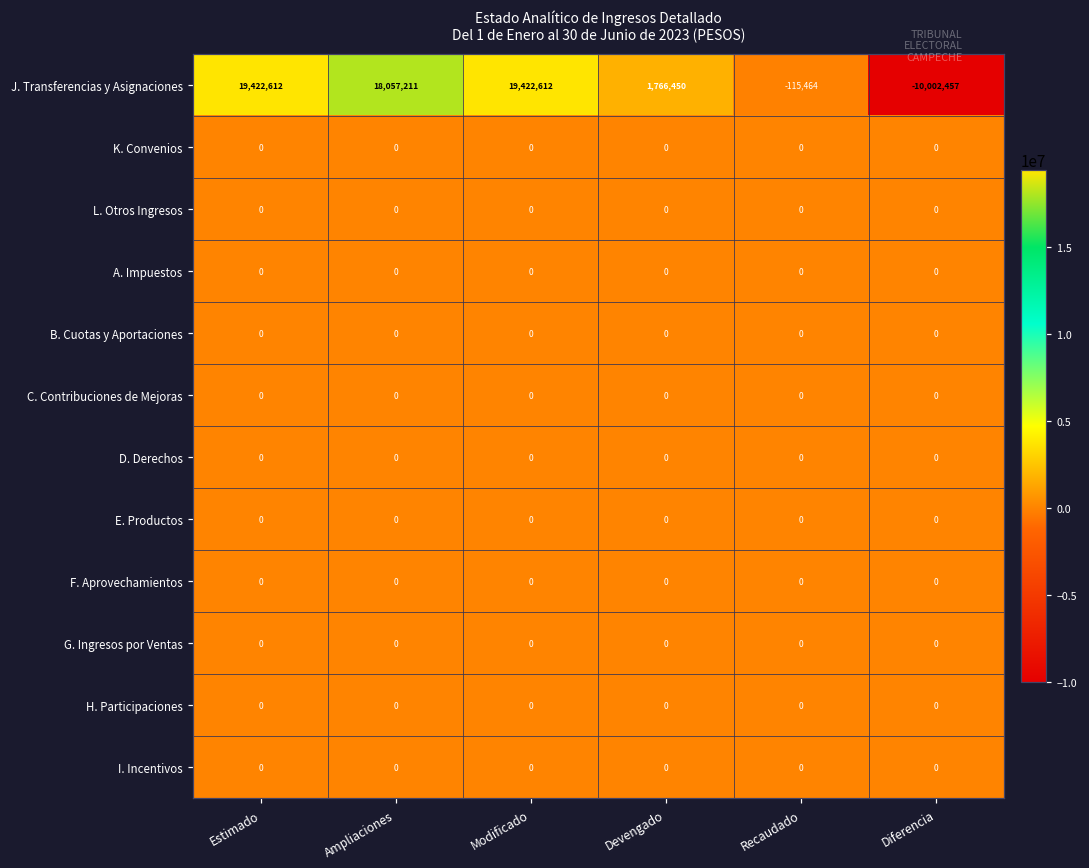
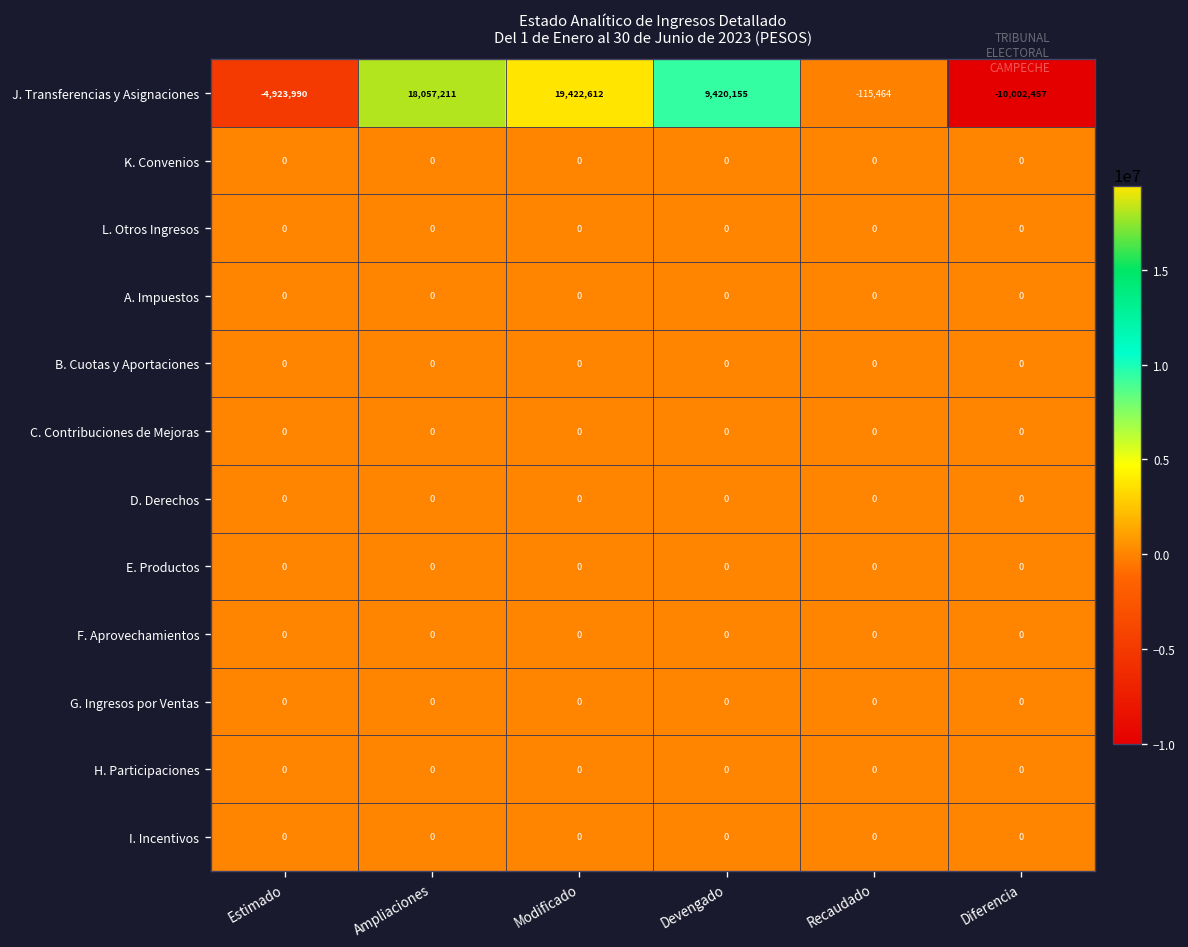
  {
    "J. Transferencias y Asignaciones": {
-     "Estimado": "19,422,612",
+     "Estimado": "-4,923,990",
      "Ampliaciones": "18,057,211",
      "Modificado": "19,422,612",
-     "Devengado": "1,766,450",
+     "Devengado": "9,420,155",
      "Recaudado": "-115,464",
      "Diferencia": "-10,002,457"
    },
    "K. Convenios": {
      "Estimado": "0",
      "Ampliaciones": "0",
      "Modificado": "0",
      "Devengado": "0",
      "Recaudado": "0",
      "Diferencia": "0"
    },
    "L. Otros Ingresos": {
      "Estimado": "0",
      "Ampliaciones": "0",
      "Modificado": "0",
      "Devengado": "0",
      "Recaudado": "0",
      "Diferencia": "0"
    },
    "A. Impuestos": {
      "Estimado": "0",
      "Ampliaciones": "0",
      "Modificado": "0",
      "Devengado": "0",
      "Recaudado": "0",
      "Diferencia": "0"
    },
    "B. Cuotas y Aportaciones": {
      "Estimado": "0",
      "Ampliaciones": "0",
      "Modificado": "0",
      "Devengado": "0",
      "Recaudado": "0",
      "Diferencia": "0"
    },
    "C. Contribuciones de Mejoras": {
      "Estimado": "0",
      "Ampliaciones": "0",
      "Modificado": "0",
      "Devengado": "0",
      "Recaudado": "0",
      "Diferencia": "0"
    },
    "D. Derechos": {
      "Estimado": "0",
      "Ampliaciones": "0",
      "Modificado": "0",
      "Devengado": "0",
      "Recaudado": "0",
      "Diferencia": "0"
    },
    "E. Productos": {
      "Estimado": "0",
      "Ampliaciones": "0",
      "Modificado": "0",
      "Devengado": "0",
      "Recaudado": "0",
      "Diferencia": "0"
    },
    "F. Aprovechamientos": {
      "Estimado": "0",
      "Ampliaciones": "0",
      "Modificado": "0",
      "Devengado": "0",
      "Recaudado": "0",
      "Diferencia": "0"
    },
    "G. Ingresos por Ventas": {
      "Estimado": "0",
      "Ampliaciones": "0",
      "Modificado": "0",
      "Devengado": "0",
      "Recaudado": "0",
      "Diferencia": "0"
    },
    "H. Participaciones": {
      "Estimado": "0",
      "Ampliaciones": "0",
      "Modificado": "0",
      "Devengado": "0",
      "Recaudado": "0",
      "Diferencia": "0"
    },
    "I. Incentivos": {
      "Estimado": "0",
      "Ampliaciones": "0",
      "Modificado": "0",
      "Devengado": "0",
      "Recaudado": "0",
      "Diferencia": "0"
    }
  }
